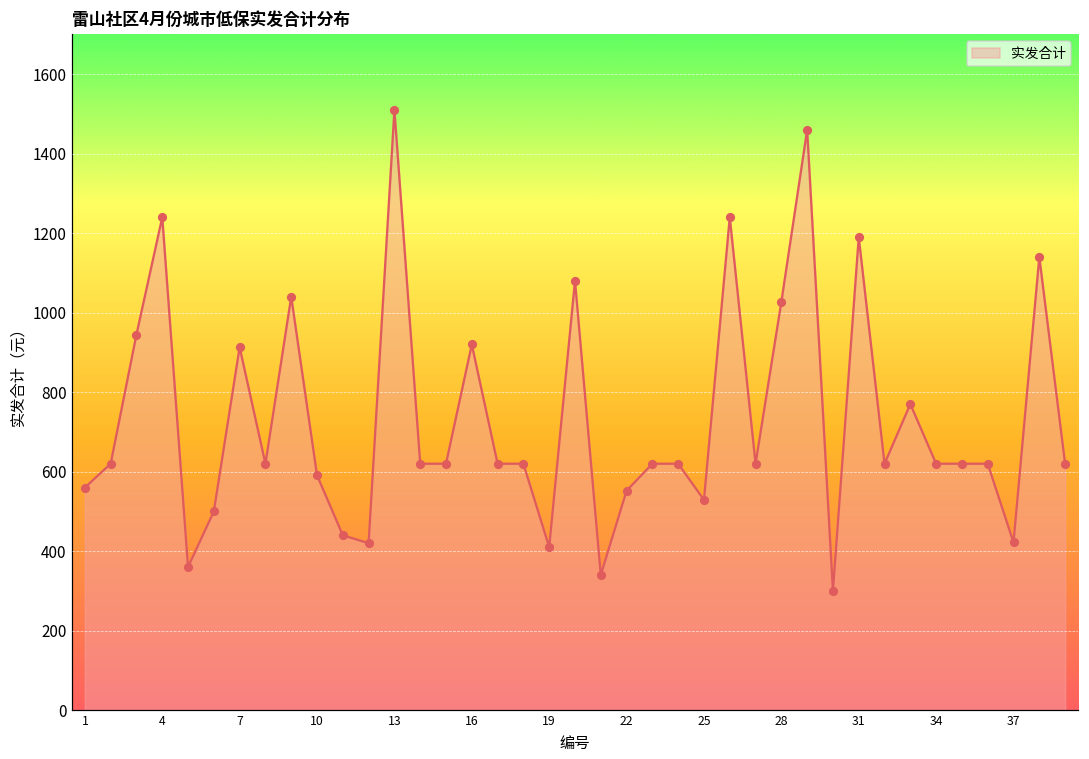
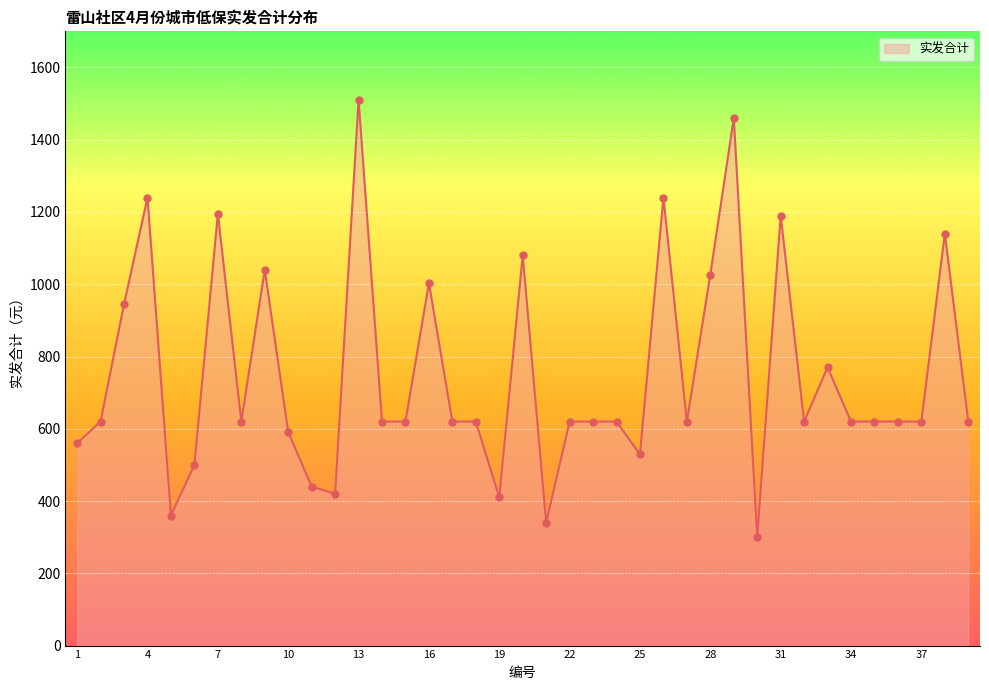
  {
    "1": 560,
    "4": 1240,
-   "7": 910,
+   "7": 1200,
    "10": 590,
    "13": 1510,
-   "16": 920,
+   "16": 1000,
    "19": 410,
-   "22": 550,
+   "22": 620,
    "25": 530,
    "28": 1030,
    "31": 1190,
    "34": 620,
-   "37": 420
+   "37": 620
  }
